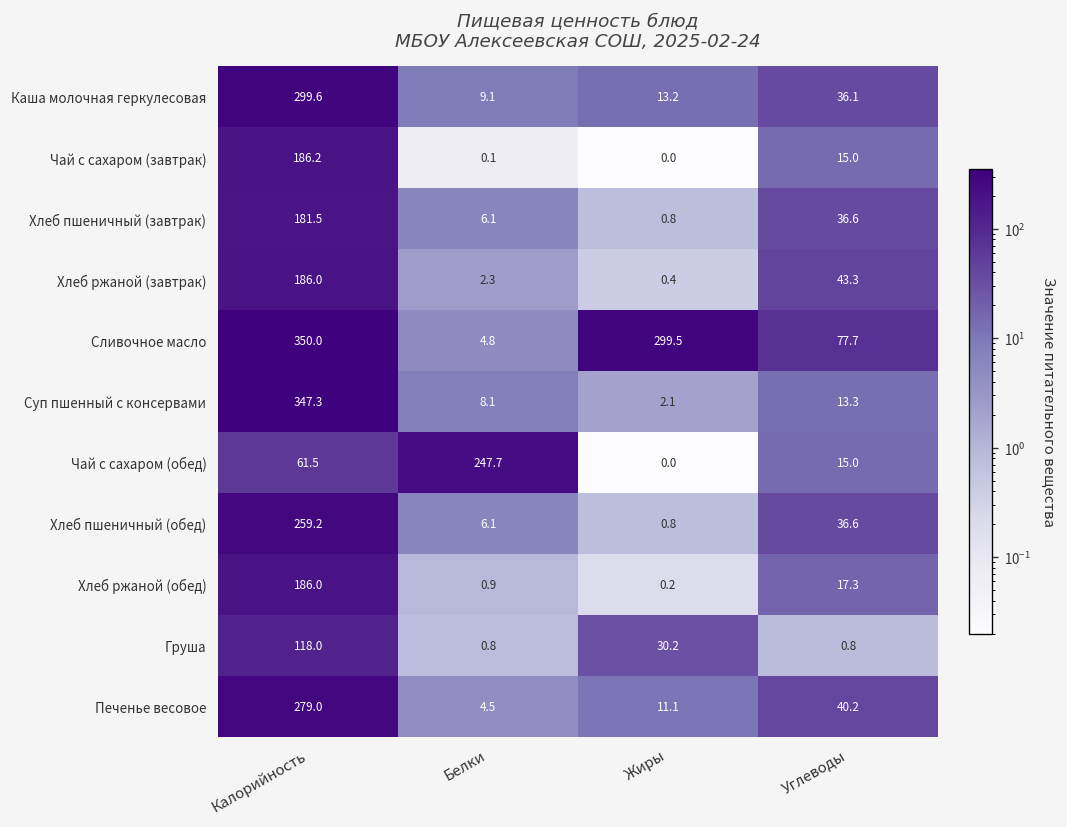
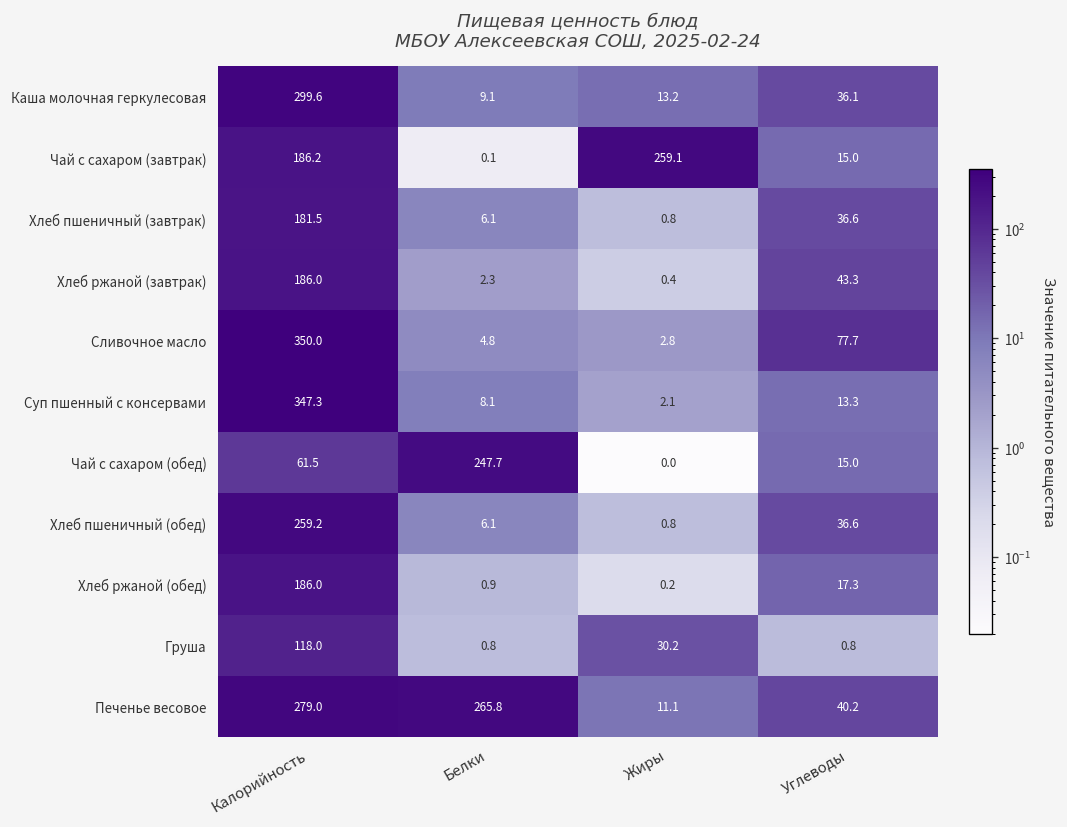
  {
    "Каша молочная геркулесовая": {
      "Калорийность": 299.6,
      "Белки": 9.1,
      "Жиры": 13.2,
      "Углеводы": 36.1
    },
    "Чай с сахаром (завтрак)": {
      "Калорийность": 186.2,
      "Белки": 0.1,
-     "Жиры": 0.0,
+     "Жиры": 259.1,
      "Углеводы": 15.0
    },
    "Хлеб пшеничный (завтрак)": {
      "Калорийность": 181.5,
      "Белки": 6.1,
      "Жиры": 0.8,
      "Углеводы": 36.6
    },
    "Хлеб ржаной (завтрак)": {
      "Калорийность": 186.0,
      "Белки": 2.3,
      "Жиры": 0.4,
      "Углеводы": 43.3
    },
    "Сливочное масло": {
      "Калорийность": 350.0,
      "Белки": 4.8,
-     "Жиры": 299.5,
+     "Жиры": 2.8,
      "Углеводы": 77.7
    },
    "Суп пшенный с консервами": {
      "Калорийность": 347.3,
      "Белки": 8.1,
      "Жиры": 2.1,
      "Углеводы": 13.3
    },
    "Чай с сахаром (обед)": {
      "Калорийность": 61.5,
      "Белки": 247.7,
      "Жиры": 0.0,
      "Углеводы": 15.0
    },
    "Хлеб пшеничный (обед)": {
      "Калорийность": 259.2,
      "Белки": 6.1,
      "Жиры": 0.8,
      "Углеводы": 36.6
    },
    "Хлеб ржаной (обед)": {
      "Калорийность": 186.0,
      "Белки": 0.9,
      "Жиры": 0.2,
      "Углеводы": 17.3
    },
    "Груша": {
      "Калорийность": 118.0,
      "Белки": 0.8,
      "Жиры": 30.2,
      "Углеводы": 0.8
    },
    "Печенье весовое": {
      "Калорийность": 279.0,
-     "Белки": 4.5,
+     "Белки": 265.8,
      "Жиры": 11.1,
      "Углеводы": 40.2
    }
  }
